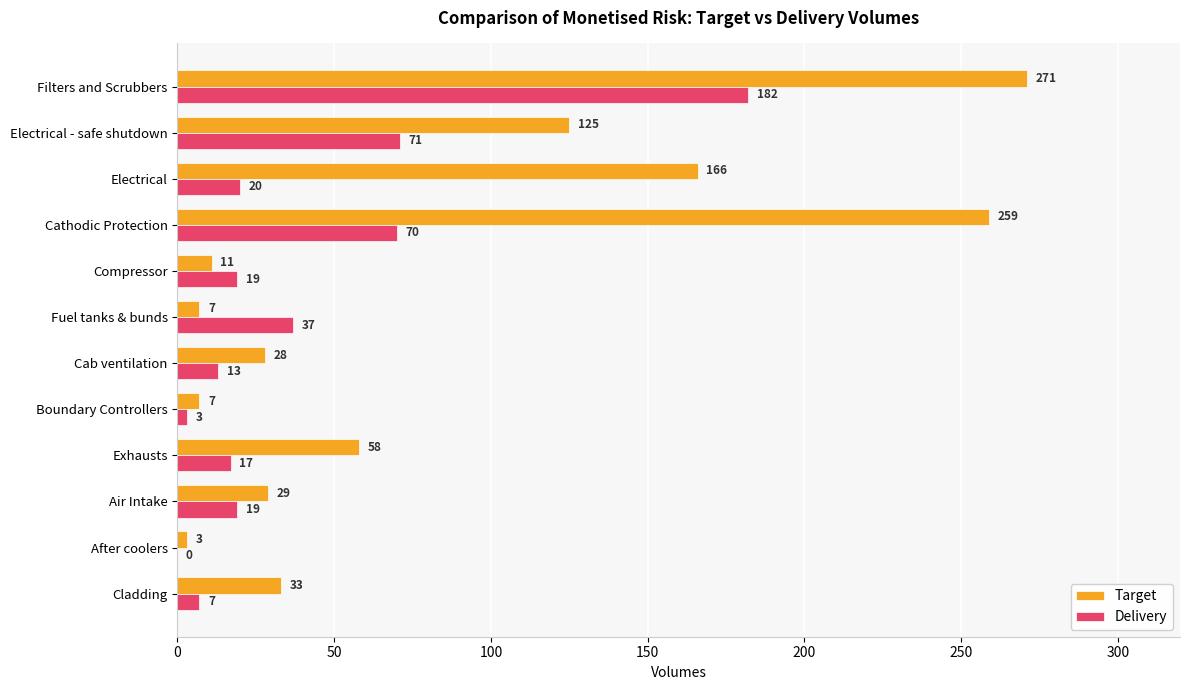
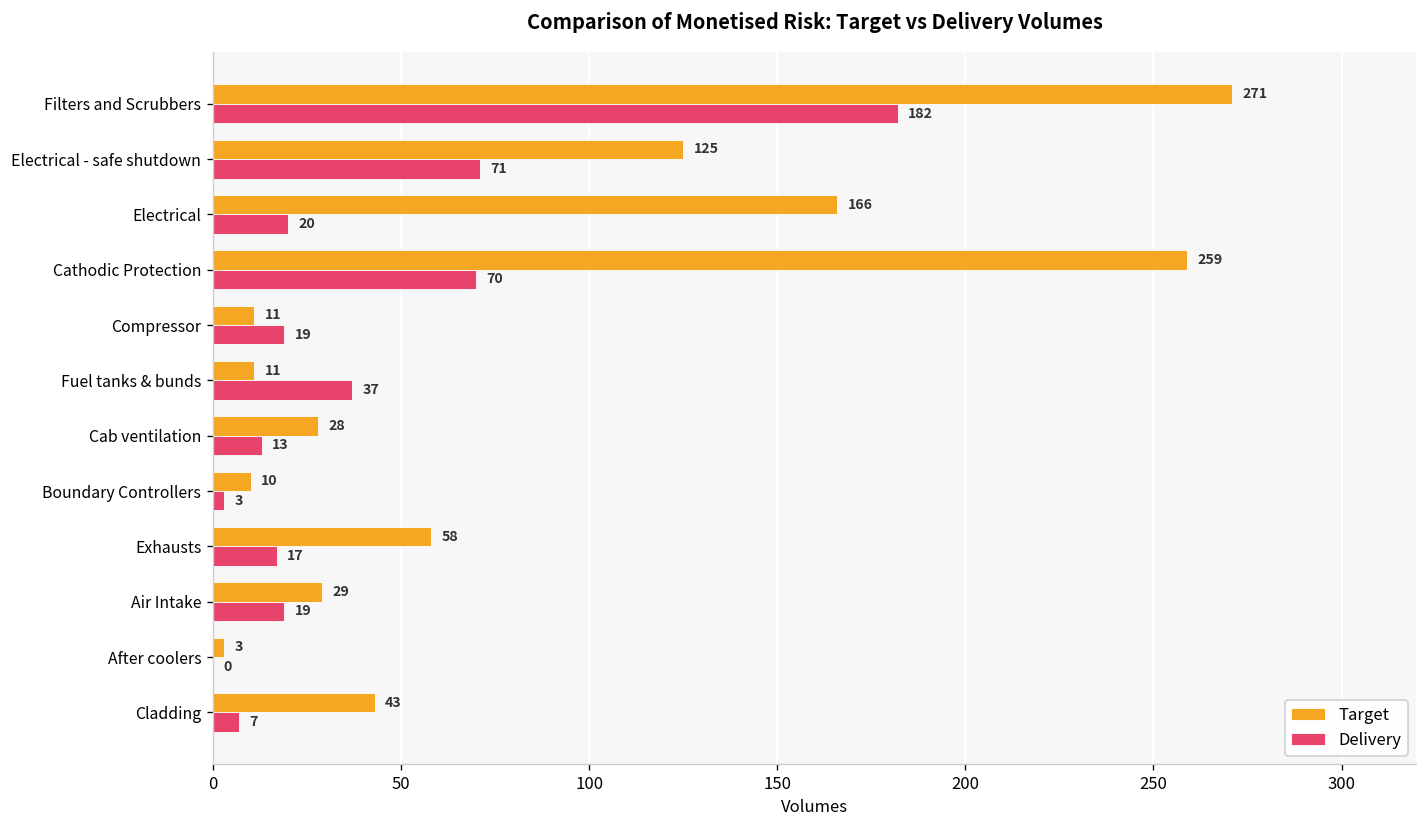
  {
    "Target": {
      "Filters and Scrubbers": 271,
      "Electrical - safe shutdown": 125,
      "Electrical": 166,
      "Cathodic Protection": 259,
      "Compressor": 11,
-     "Fuel tanks & bunds": 7,
+     "Fuel tanks & bunds": 11,
      "Cab ventilation": 28,
-     "Boundary Controllers": 7,
+     "Boundary Controllers": 10,
      "Exhausts": 58,
      "Air Intake": 29,
      "After coolers": 3,
-     "Cladding": 33
+     "Cladding": 43
    },
    "Delivery": {
      "Filters and Scrubbers": 182,
      "Electrical - safe shutdown": 71,
      "Electrical": 20,
      "Cathodic Protection": 70,
      "Compressor": 19,
      "Fuel tanks & bunds": 37,
      "Cab ventilation": 13,
      "Boundary Controllers": 3,
      "Exhausts": 17,
      "Air Intake": 19,
      "After coolers": 0,
      "Cladding": 7
    }
  }
